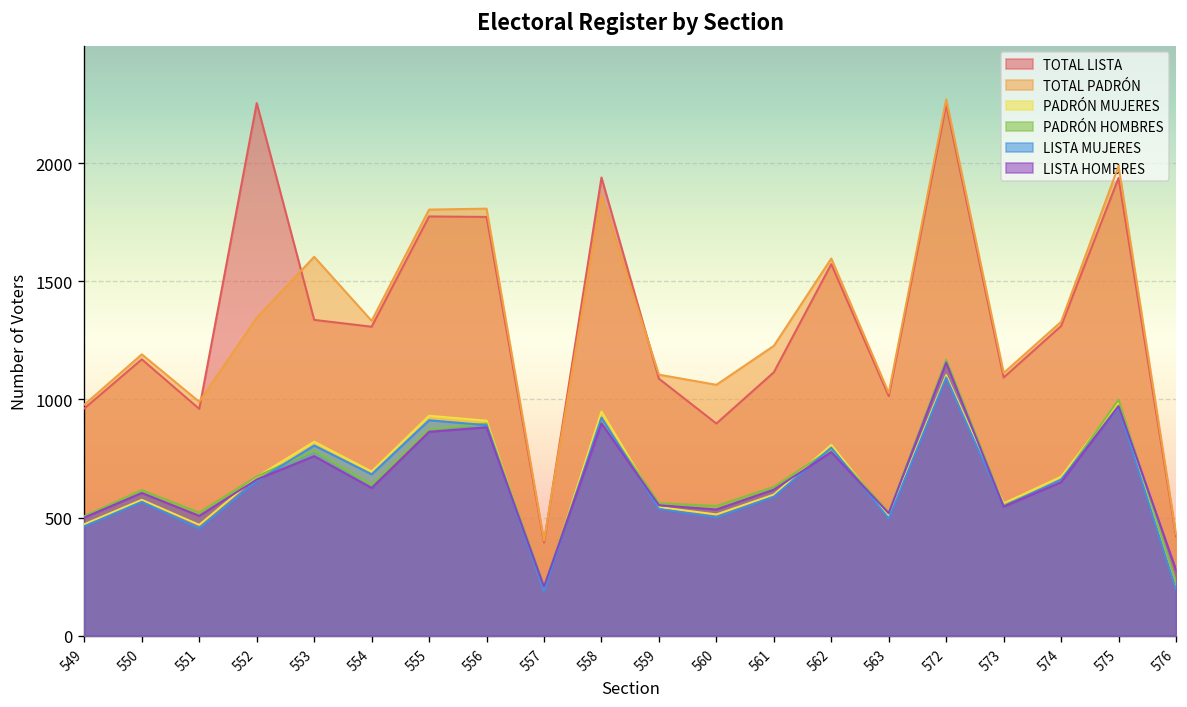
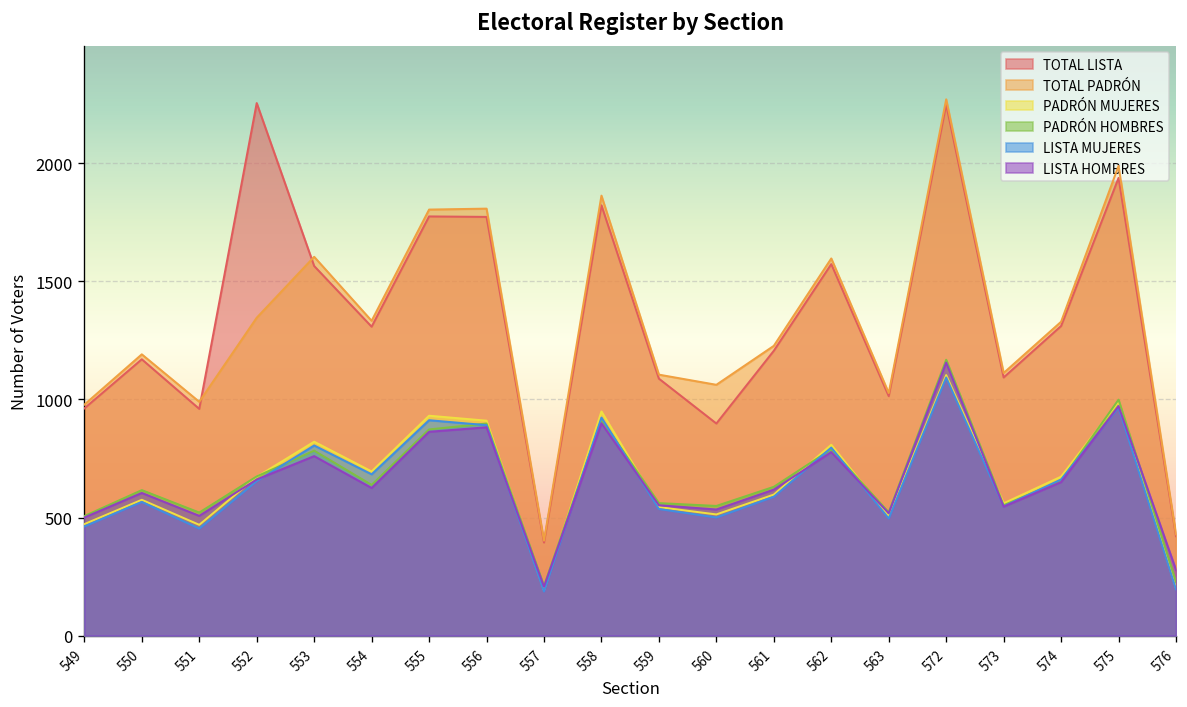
  {
    "TOTAL LISTA": {
      "549": 960,
      "550": 1170,
      "551": 960,
      "552": 2260,
-     "553": 1340,
+     "553": 1570,
      "554": 1310,
      "555": 1780,
      "556": 1770,
-     "558": 1940,
+     "558": 1820,
      "559": 1090,
      "560": 900,
-     "561": 1120,
+     "561": 1210,
      "562": 1570,
      "572": 2250,
      "573": 1090,
      "574": 1310,
      "575": 1940
    },
    "PADRÓN HOMBRES": {
      "551": 520,
      "553": 780,
      "554": 640,
      "560": 550,
      "576": 230
    },
    "LISTA MUJERES": {
      "551": 450,
      "553": 810,
      "555": 910,
      "560": 500
    },
    "LISTA HOMBRES": {
      "551": 510,
      "553": 760,
      "554": 630,
      "558": 900,
      "560": 530,
      "576": 280
    }
  }
